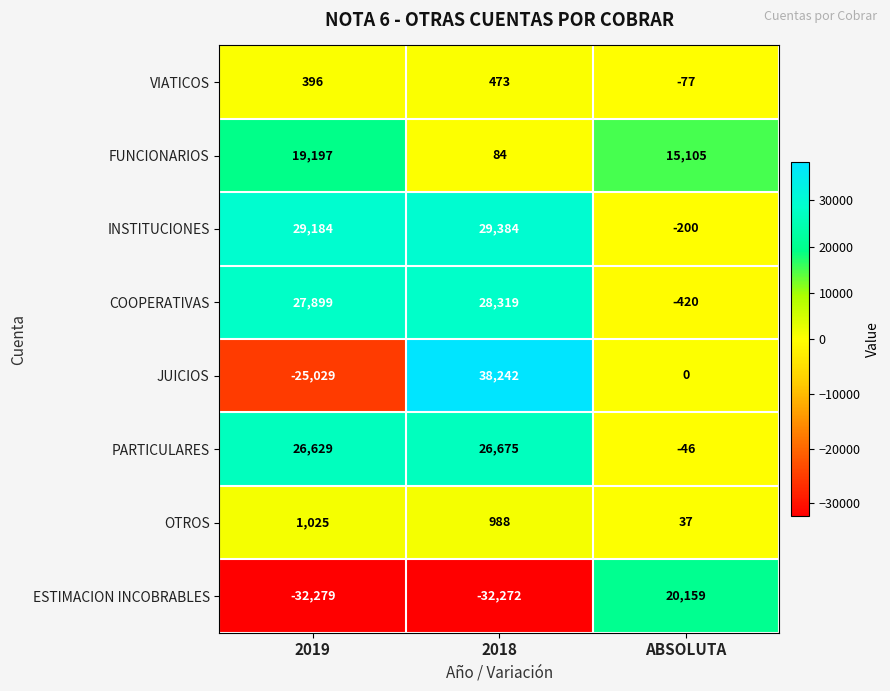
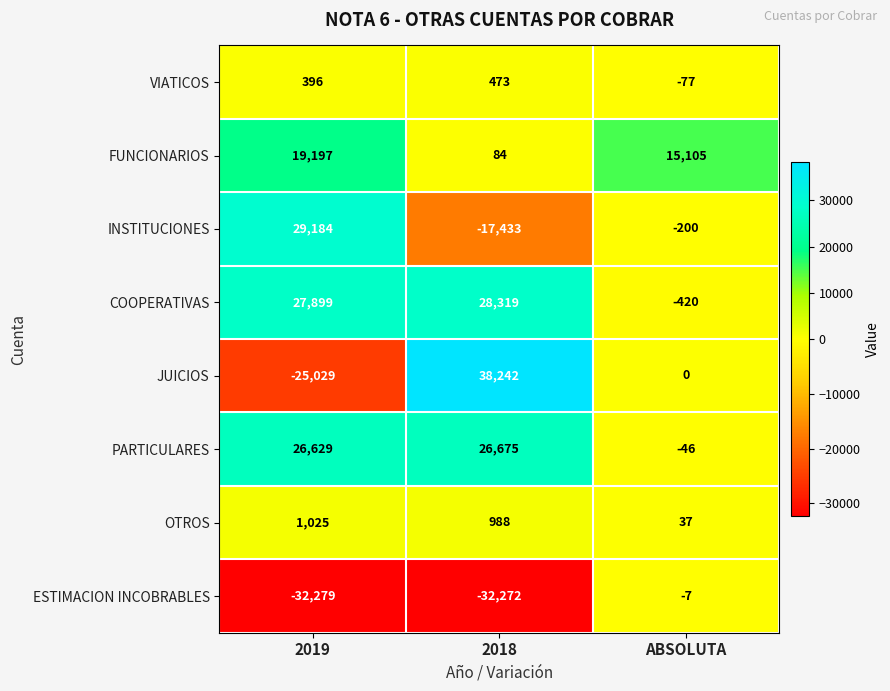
  {
    "VIATICOS": {
      "2019": "396",
      "2018": "473",
      "ABSOLUTA": "-77"
    },
    "FUNCIONARIOS": {
      "2019": "19,197",
      "2018": "84",
      "ABSOLUTA": "15,105"
    },
    "INSTITUCIONES": {
      "2019": "29,184",
-     "2018": "29,384",
+     "2018": "-17,433",
      "ABSOLUTA": "-200"
    },
    "COOPERATIVAS": {
      "2019": "27,899",
      "2018": "28,319",
      "ABSOLUTA": "-420"
    },
    "JUICIOS": {
      "2019": "-25,029",
      "2018": "38,242",
      "ABSOLUTA": "0"
    },
    "PARTICULARES": {
      "2019": "26,629",
      "2018": "26,675",
      "ABSOLUTA": "-46"
    },
    "OTROS": {
      "2019": "1,025",
      "2018": "988",
      "ABSOLUTA": "37"
    },
    "ESTIMACION INCOBRABLES": {
      "2019": "-32,279",
      "2018": "-32,272",
-     "ABSOLUTA": "20,159"
+     "ABSOLUTA": "-7"
    }
  }
